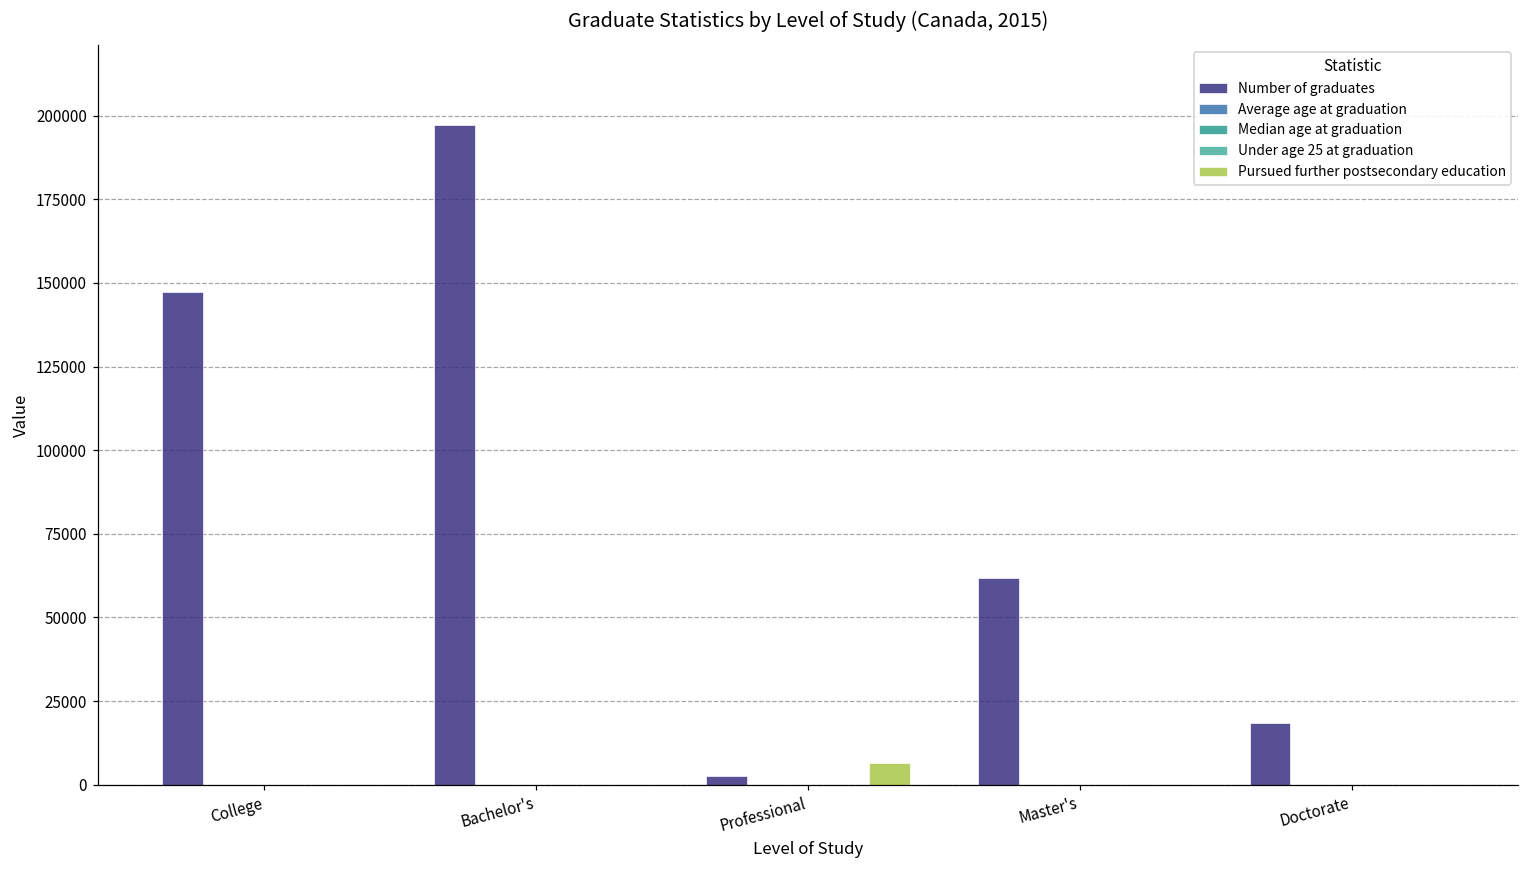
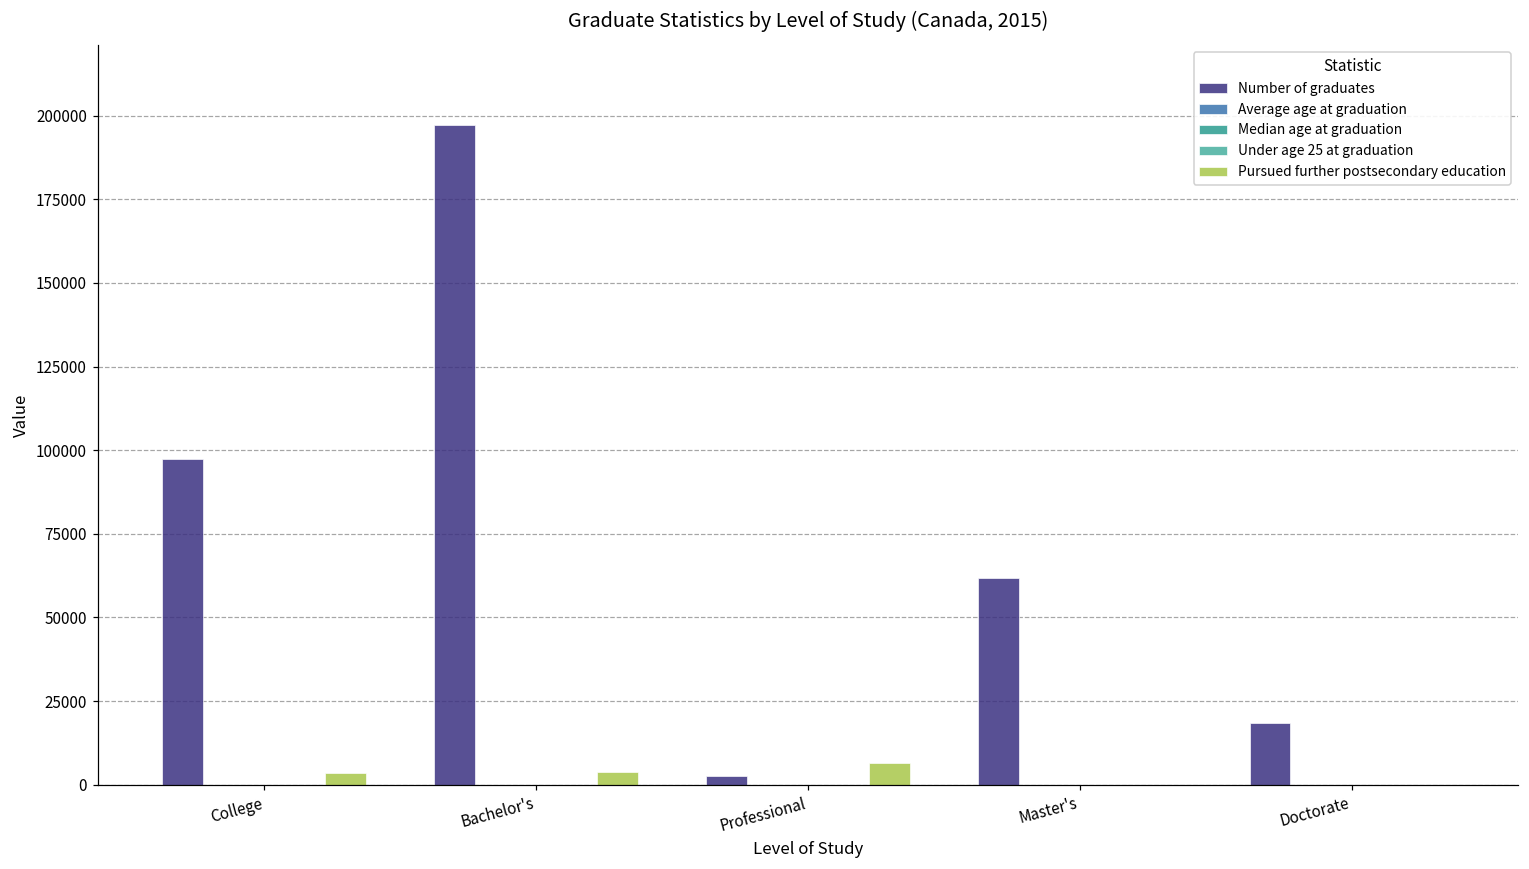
  {
    "Number of graduates": {
-     "College": 147000,
+     "College": 97000,
      "Bachelor's": 197000,
      "Professional": 3000,
      "Master's": 62000,
      "Doctorate": 18000
    },
    "Pursued further postsecondary education": {
-     "College": 0,
-     "Bachelor's": 0,
+     "College": 4000,
+     "Bachelor's": 4000,
      "Professional": 7000
    }
  }
